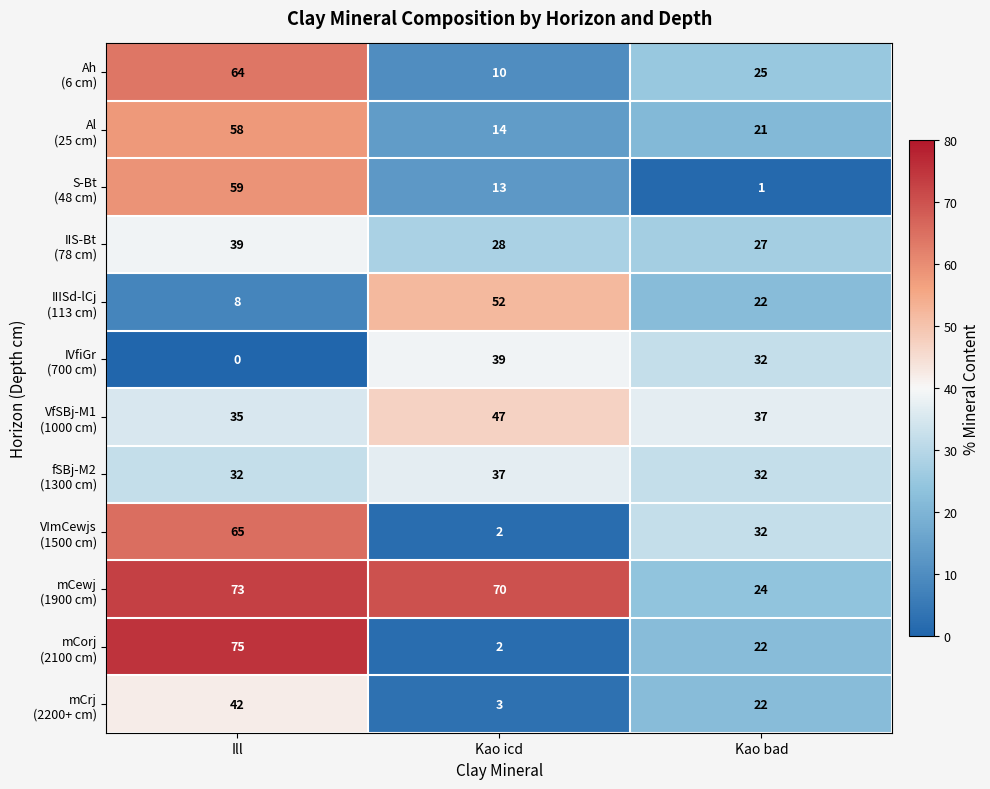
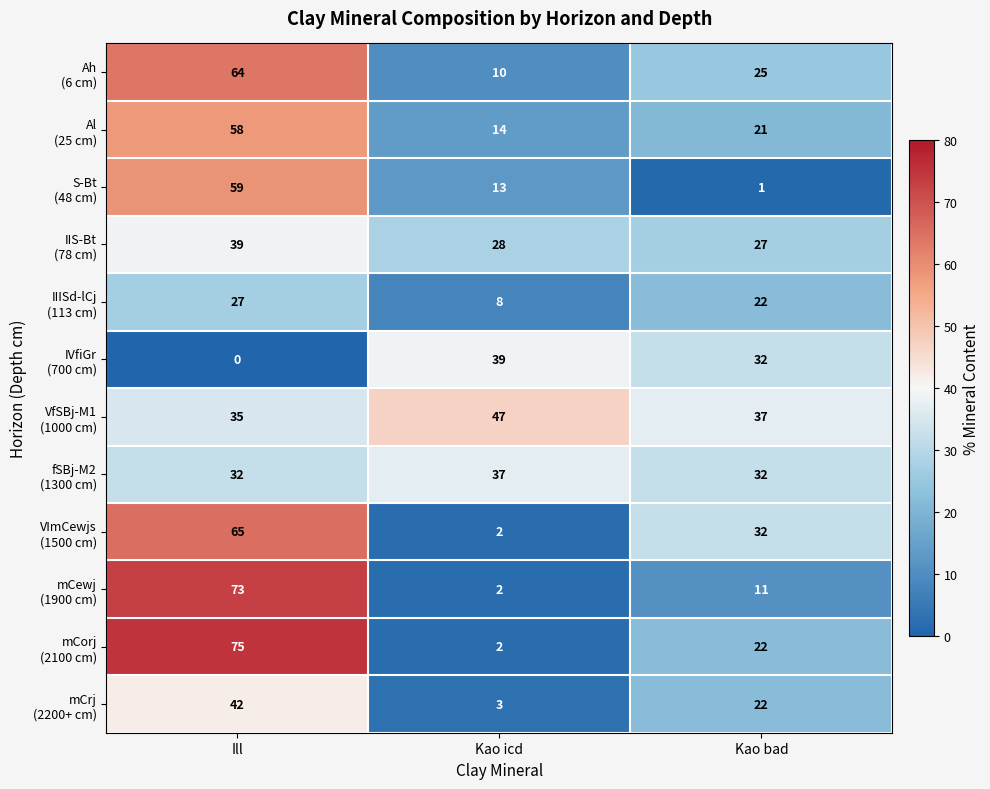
  {
    "Ah (6 cm)": {
      "Ill": 64,
      "Kao icd": 10,
      "Kao bad": 25
    },
    "Al (25 cm)": {
      "Ill": 58,
      "Kao icd": 14,
      "Kao bad": 21
    },
    "S-Bt (48 cm)": {
      "Ill": 59,
      "Kao icd": 13,
      "Kao bad": 1
    },
    "IIS-Bt (78 cm)": {
      "Ill": 39,
      "Kao icd": 28,
      "Kao bad": 27
    },
    "IIISd-lCj (113 cm)": {
-     "Ill": 8,
-     "Kao icd": 52,
+     "Ill": 27,
+     "Kao icd": 8,
      "Kao bad": 22
    },
    "IVfiGr (700 cm)": {
      "Ill": 0,
      "Kao icd": 39,
      "Kao bad": 32
    },
    "VfSBj-M1 (1000 cm)": {
      "Ill": 35,
      "Kao icd": 47,
      "Kao bad": 37
    },
    "fSBj-M2 (1300 cm)": {
      "Ill": 32,
      "Kao icd": 37,
      "Kao bad": 32
    },
    "VImCewjs (1500 cm)": {
      "Ill": 65,
      "Kao icd": 2,
      "Kao bad": 32
    },
    "mCewj (1900 cm)": {
      "Ill": 73,
-     "Kao icd": 70,
-     "Kao bad": 24
+     "Kao icd": 2,
+     "Kao bad": 11
    },
    "mCorj (2100 cm)": {
      "Ill": 75,
      "Kao icd": 2,
      "Kao bad": 22
    },
    "mCrj (2200+ cm)": {
      "Ill": 42,
      "Kao icd": 3,
      "Kao bad": 22
    }
  }
